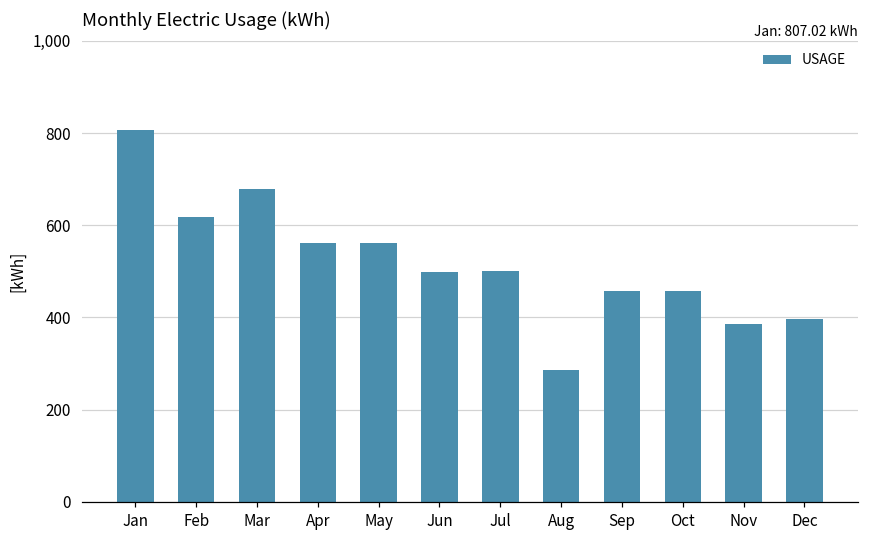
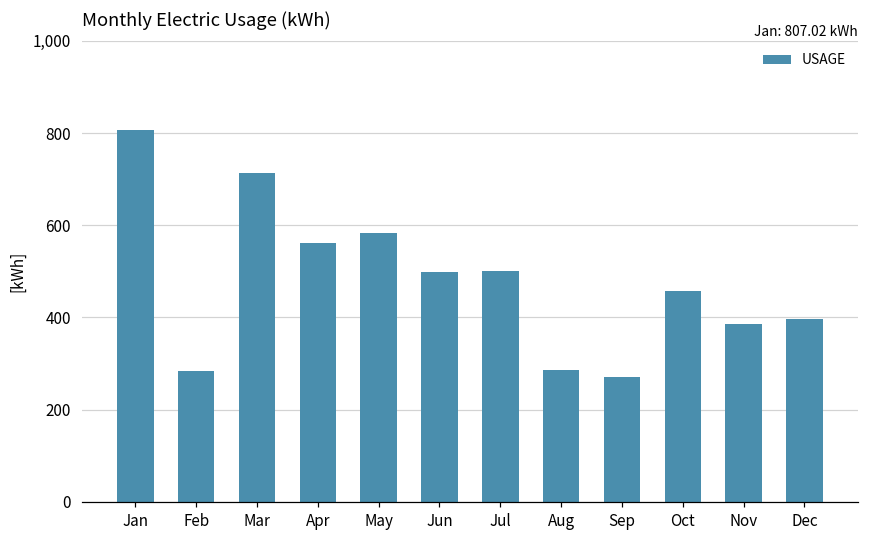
  {
    "Jan": 810,
-   "Feb": 620,
-   "Mar": 680,
+   "Feb": 280,
+   "Mar": 710,
    "Apr": 560,
-   "May": 560,
+   "May": 580,
    "Jun": 500,
    "Jul": 500,
    "Aug": 290,
-   "Sep": 460,
+   "Sep": 270,
    "Oct": 460,
    "Nov": 390,
    "Dec": 400
  }
